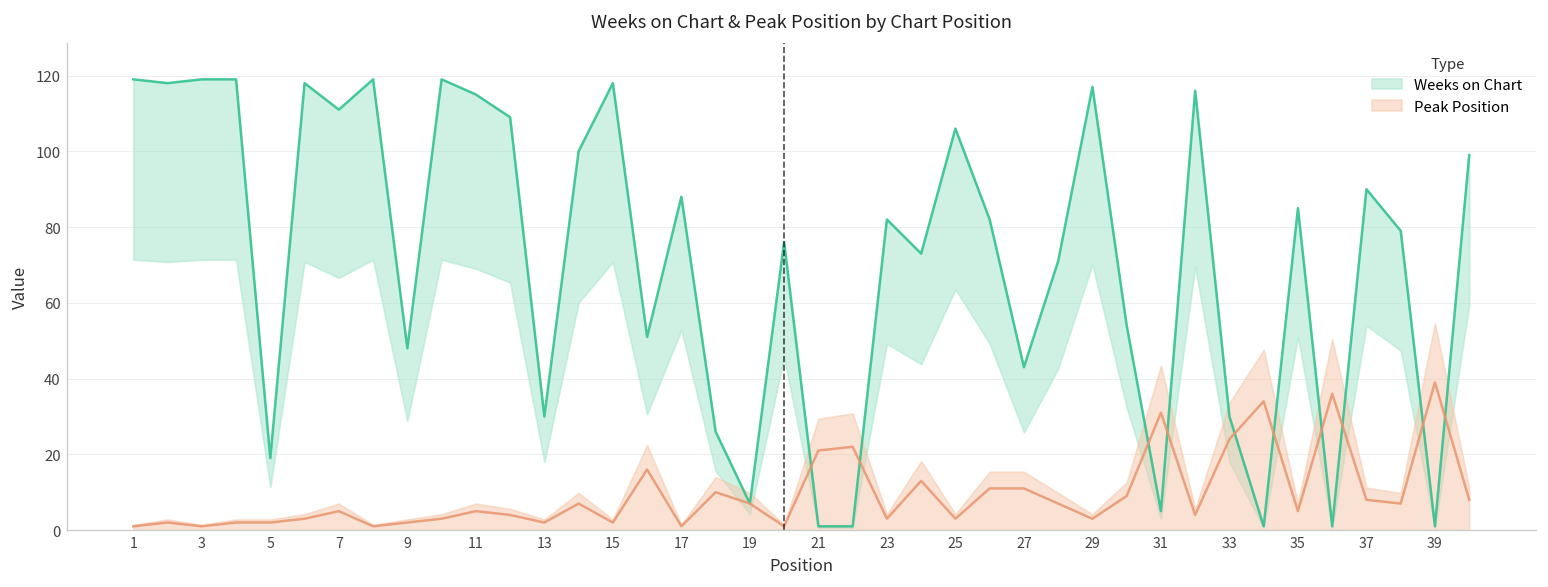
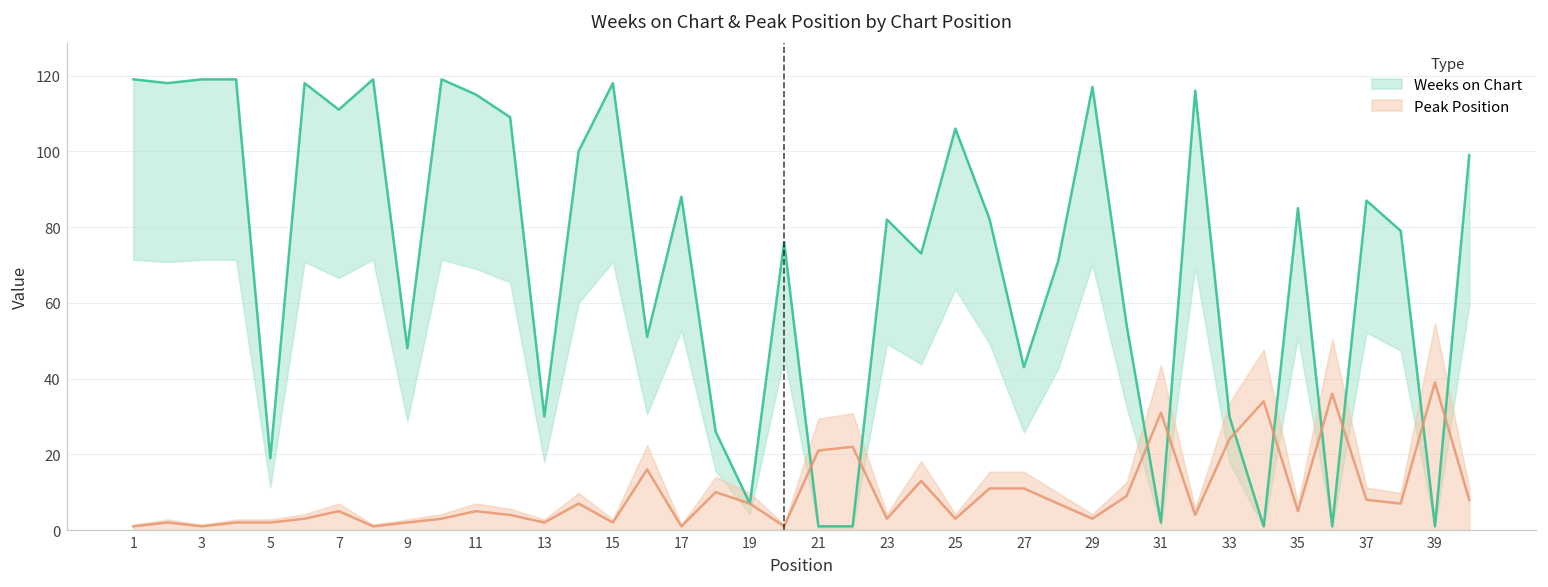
  {
    "Weeks on Chart": {
      "1": 119,
      "3": 119,
      "5": 19,
      "7": 111,
      "9": 48,
      "11": 115,
      "13": 30,
      "15": 118,
      "17": 88,
      "21": 1,
      "23": 82,
      "25": 106,
      "27": 43,
      "29": 117,
-     "31": 5,
+     "31": 2,
      "33": 30,
      "35": 85,
-     "37": 90,
+     "37": 87,
      "39": 1
    },
    "Peak Position": {
      "5": 3,
      "7": 7,
      "9": 3,
      "11": 7,
      "13": 3,
      "15": 3,
      "19": 10,
      "21": 29,
      "23": 4,
      "25": 4,
      "27": 15,
      "29": 4,
      "31": 43,
      "33": 34,
      "35": 7,
      "37": 11,
      "39": 55
    }
  }
